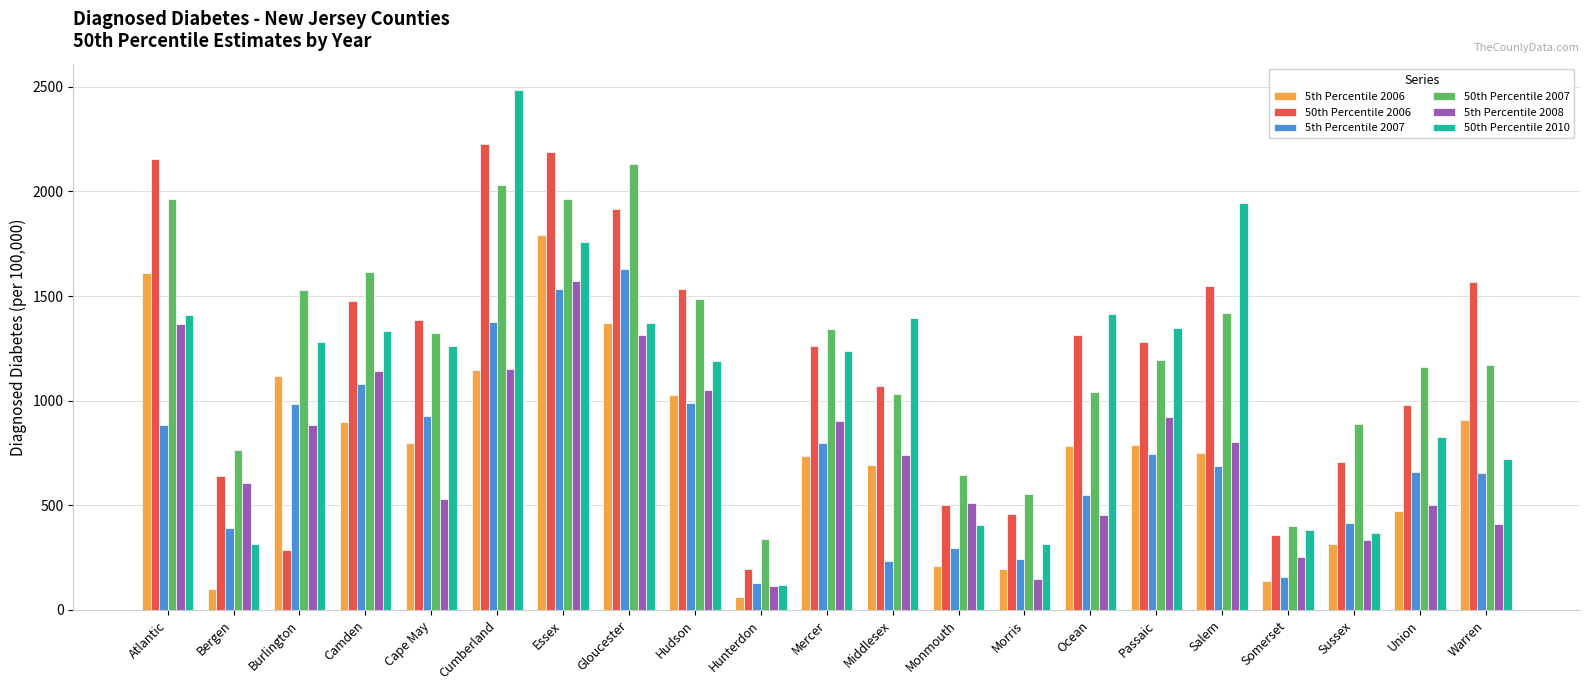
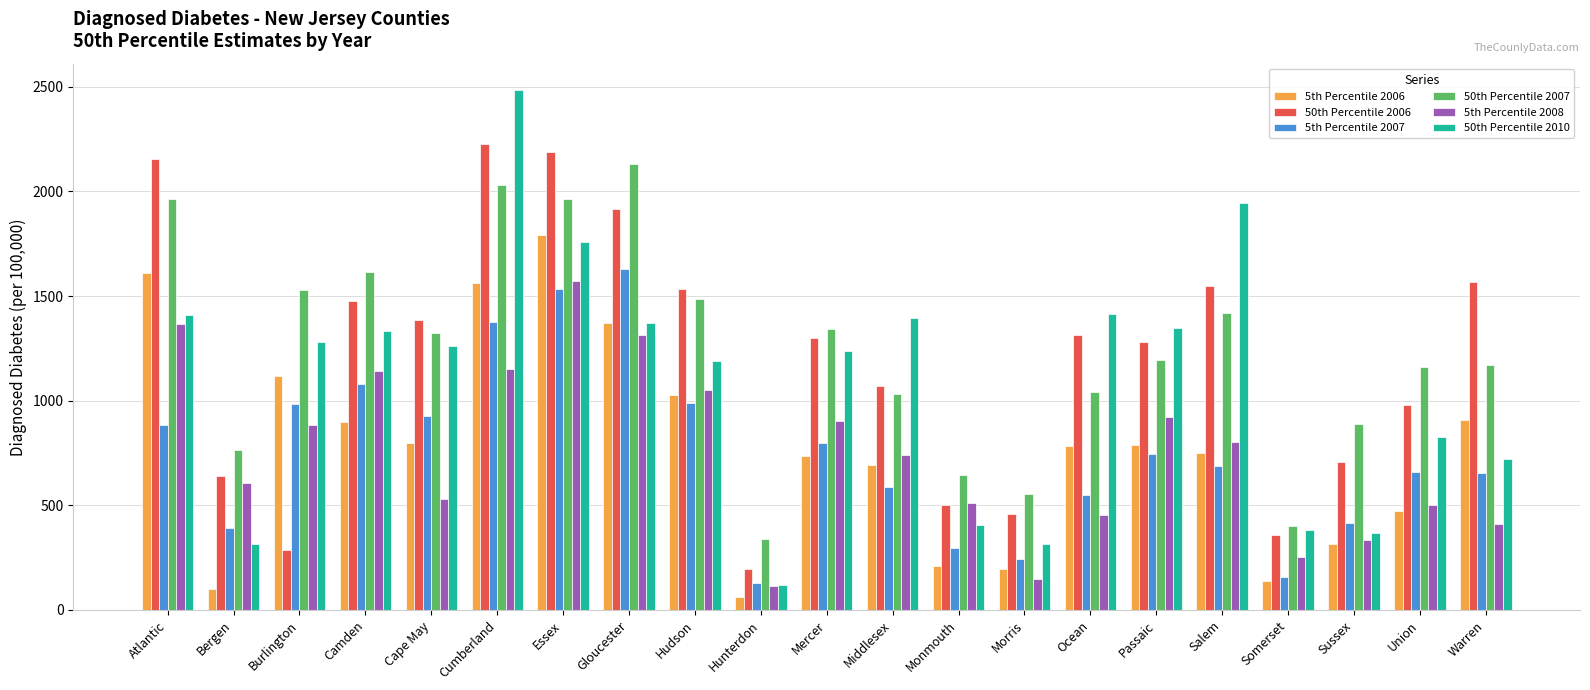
  {
    "5th Percentile 2006": {
      "Atlantic": 1610,
      "Bergen": 100,
      "Burlington": 1120,
      "Camden": 900,
      "Cape May": 800,
-     "Cumberland": 1150,
+     "Cumberland": 1560,
      "Essex": 1790,
      "Gloucester": 1370,
      "Hudson": 1030,
      "Hunterdon": 60,
      "Mercer": 740,
      "Middlesex": 690,
      "Monmouth": 210,
      "Morris": 200,
      "Ocean": 790,
      "Passaic": 790,
      "Salem": 750,
      "Somerset": 140,
      "Sussex": 320,
      "Union": 470,
      "Warren": 910
    },
    "50th Percentile 2006": {
      "Atlantic": 2160,
      "Bergen": 640,
      "Burlington": 290,
      "Camden": 1480,
      "Cape May": 1380,
      "Cumberland": 2230,
      "Essex": 2190,
      "Gloucester": 1910,
      "Hudson": 1540,
      "Hunterdon": 190,
-     "Mercer": 1260,
+     "Mercer": 1300,
      "Middlesex": 1070,
      "Monmouth": 500,
      "Morris": 460,
      "Ocean": 1320,
      "Passaic": 1280,
      "Salem": 1550,
      "Somerset": 360,
      "Sussex": 710,
      "Union": 980,
      "Warren": 1570
    },
    "5th Percentile 2007": {
      "Atlantic": 880,
      "Bergen": 390,
      "Burlington": 980,
      "Camden": 1080,
      "Cape May": 930,
      "Cumberland": 1380,
      "Essex": 1540,
      "Gloucester": 1630,
      "Hudson": 990,
      "Hunterdon": 130,
      "Mercer": 800,
-     "Middlesex": 230,
+     "Middlesex": 590,
      "Monmouth": 300,
      "Morris": 240,
      "Ocean": 550,
      "Passaic": 750,
      "Salem": 690,
      "Somerset": 160,
      "Sussex": 420,
      "Union": 660,
      "Warren": 650
    },
    "50th Percentile 2007": {
      "Atlantic": 1960,
      "Bergen": 760,
      "Burlington": 1530,
      "Camden": 1610,
      "Cape May": 1320,
      "Cumberland": 2030,
      "Essex": 1970,
      "Gloucester": 2130,
      "Hudson": 1490,
      "Hunterdon": 340,
      "Mercer": 1340,
      "Middlesex": 1030,
      "Monmouth": 650,
      "Morris": 560,
      "Ocean": 1040,
      "Passaic": 1190,
      "Salem": 1420,
      "Somerset": 400,
      "Sussex": 890,
      "Union": 1160,
      "Warren": 1170
    },
    "5th Percentile 2008": {
      "Atlantic": 1370,
      "Bergen": 610,
      "Burlington": 890,
      "Camden": 1140,
      "Cape May": 530,
      "Cumberland": 1150,
      "Essex": 1570,
      "Gloucester": 1320,
      "Hudson": 1050,
      "Hunterdon": 120,
      "Mercer": 900,
      "Middlesex": 740,
      "Monmouth": 510,
      "Morris": 150,
      "Ocean": 450,
      "Passaic": 920,
      "Salem": 800,
      "Somerset": 260,
      "Sussex": 340,
      "Union": 500,
      "Warren": 410
    },
    "50th Percentile 2010": {
      "Atlantic": 1410,
      "Bergen": 320,
      "Burlington": 1280,
      "Camden": 1330,
      "Cape May": 1260,
      "Cumberland": 2490,
      "Essex": 1760,
      "Gloucester": 1370,
      "Hudson": 1190,
      "Hunterdon": 120,
      "Mercer": 1240,
      "Middlesex": 1400,
      "Monmouth": 410,
      "Morris": 320,
      "Ocean": 1410,
      "Passaic": 1350,
      "Salem": 1940,
      "Somerset": 380,
      "Sussex": 370,
      "Union": 830,
      "Warren": 720
    }
  }
